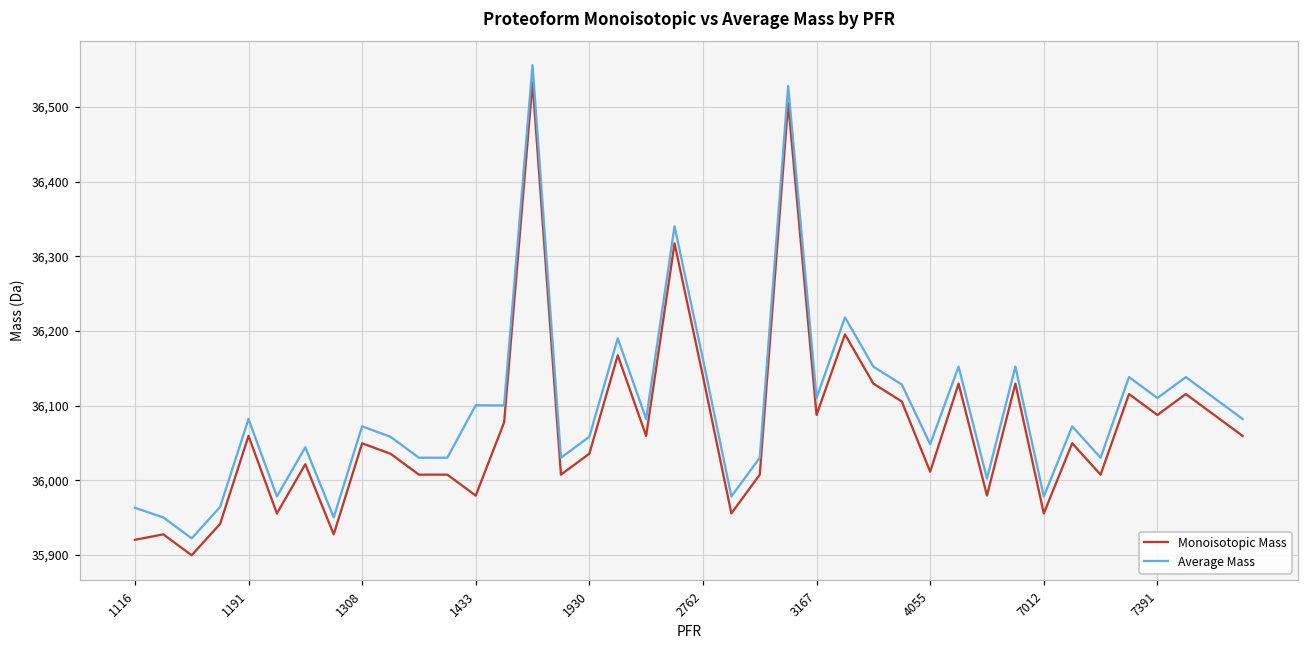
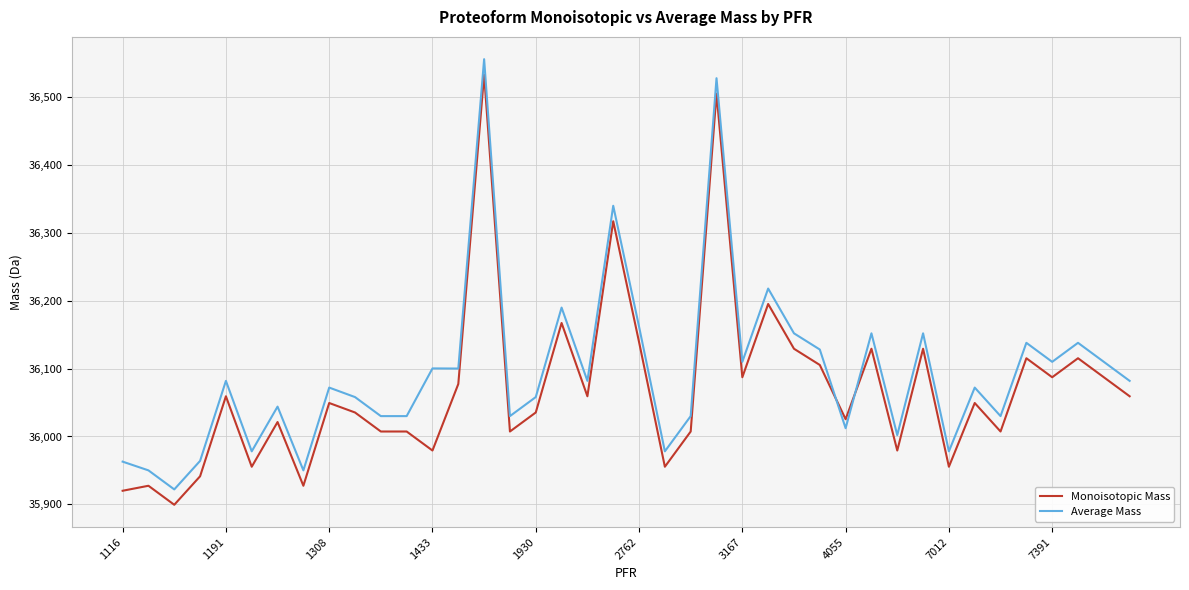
  {
    "Monoisotopic Mass": {
      "1116": "35,920",
      "1191": "36,060",
      "1308": "36,050",
      "1433": "35,980",
      "1930": "36,040",
      "2762": "36,140",
      "3167": "36,090",
-     "4055": "36,010",
+     "4055": "36,030",
      "7012": "35,960",
      "7391": "36,090"
    },
    "Average Mass": {
      "1116": "35,960",
      "1191": "36,080",
      "1308": "36,070",
      "1433": "36,100",
      "1930": "36,060",
      "2762": "36,160",
      "3167": "36,110",
-     "4055": "36,050",
+     "4055": "36,010",
      "7012": "35,980",
      "7391": "36,110"
    }
  }
